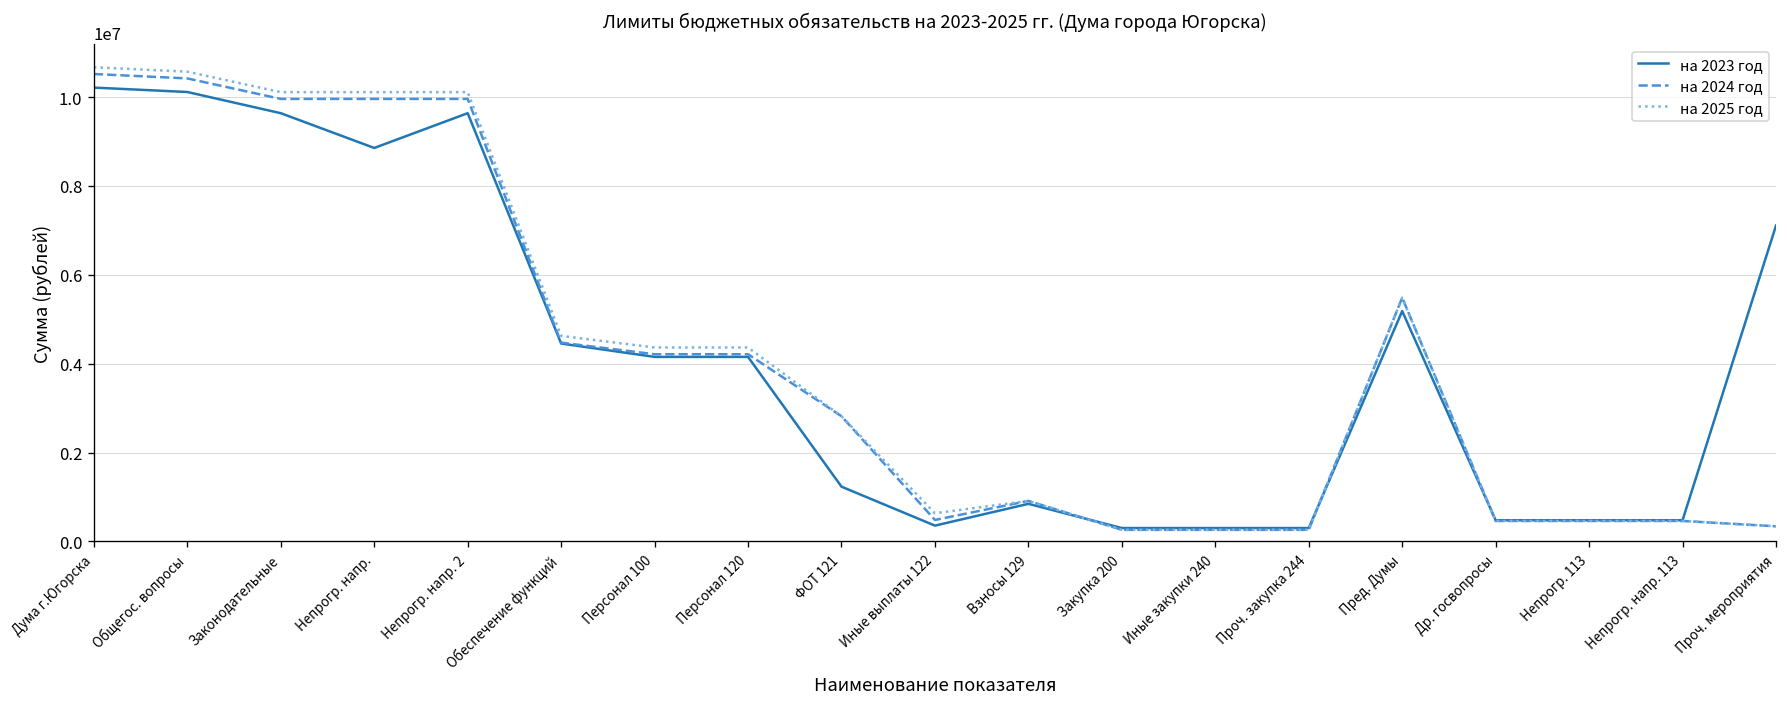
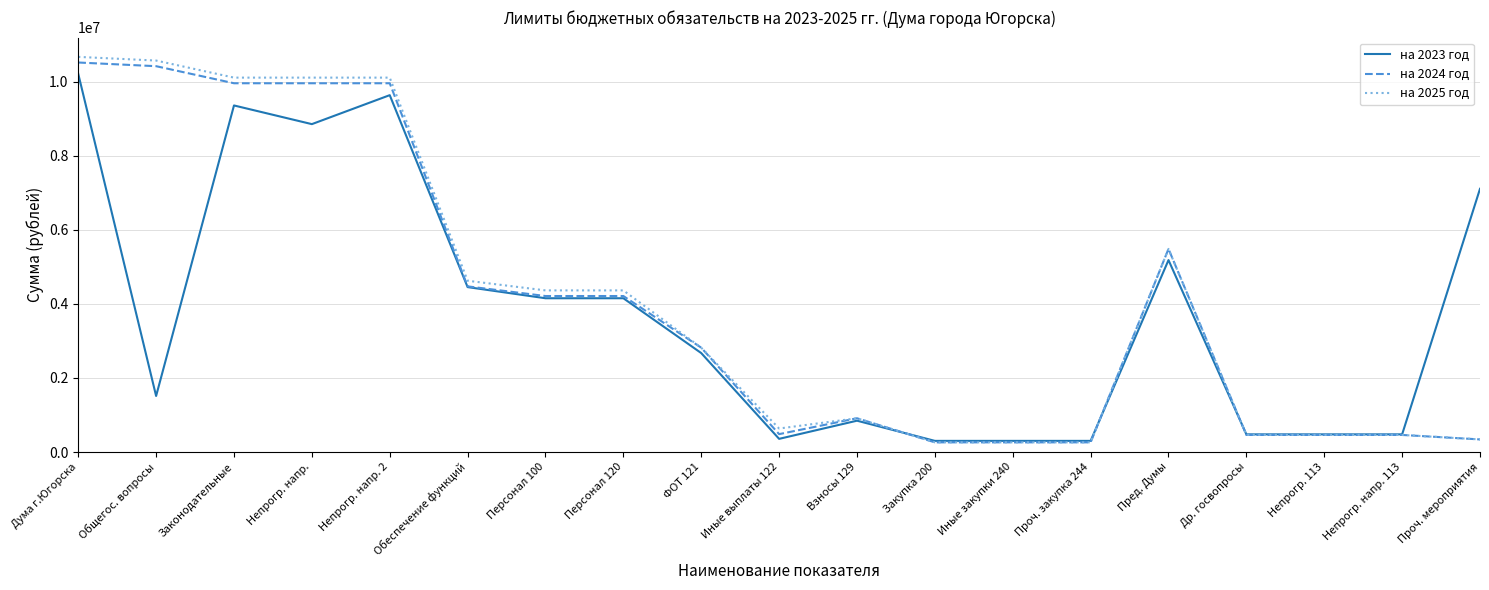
  {
    "на 2023 год": {
      "Дума г.Югорска": 10200000,
-     "Общегос. вопросы": 10100000,
-     "Законодательные": 9600000,
+     "Общегос. вопросы": 1500000,
+     "Законодательные": 9400000,
      "Непрогр. напр.": 8900000,
      "Непрогр. напр. 2": 9600000,
-     "ФОТ 121": 1200000,
+     "ФОТ 121": 2700000,
      "Иные выплаты 122": 400000,
      "Пред. Думы": 5200000,
      "Проч. мероприятия": 7100000
    }
  }
